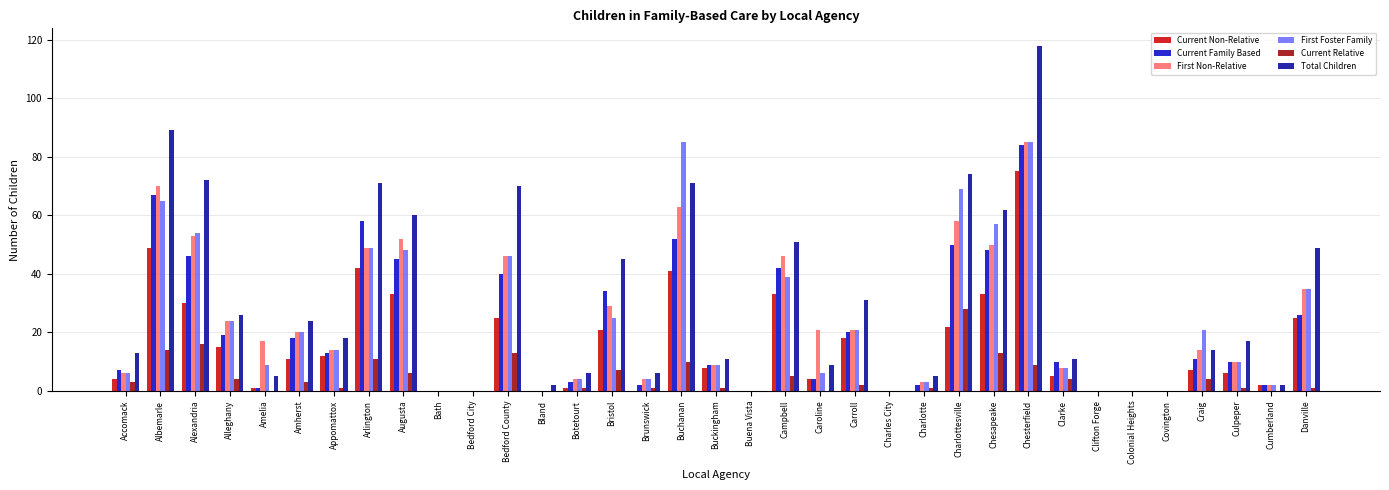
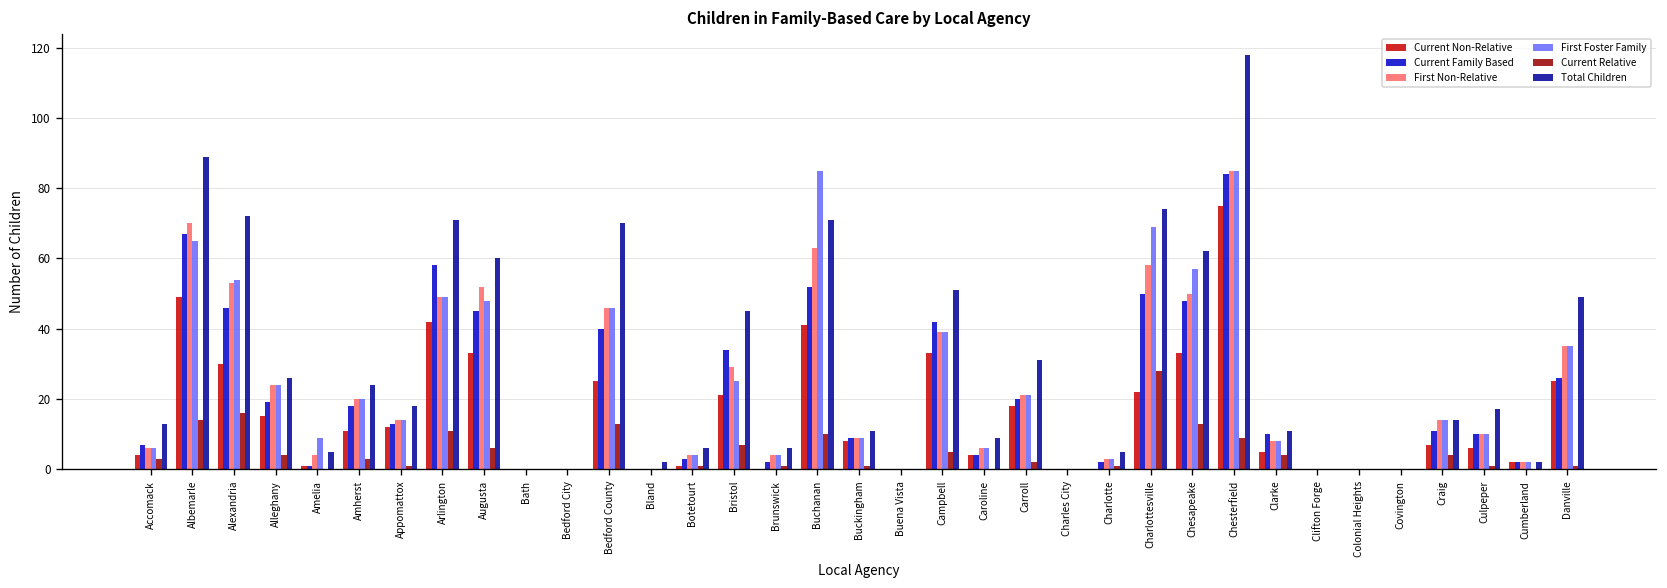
  {
    "First Non-Relative": {
      "Accomack": 6,
      "Albemarle": 70,
      "Alexandria": 53,
      "Alleghany": 24,
-     "Amelia": 17,
+     "Amelia": 4,
      "Amherst": 20,
      "Appomattox": 14,
      "Arlington": 49,
      "Augusta": 52,
      "Bath": 0,
      "Bedford City": 0,
      "Bedford County": 46,
      "Bland": 0,
      "Botetourt": 4,
      "Bristol": 29,
      "Brunswick": 4,
      "Buchanan": 63,
      "Buckingham": 9,
      "Buena Vista": 0,
-     "Campbell": 46,
-     "Caroline": 21,
+     "Campbell": 39,
+     "Caroline": 6,
      "Carroll": 21,
      "Charles City": 0,
      "Charlotte": 3,
      "Charlottesville": 58,
      "Chesapeake": 50,
      "Chesterfield": 85,
      "Clarke": 8,
      "Clifton Forge": 0,
      "Colonial Heights": 0,
      "Covington": 0,
      "Craig": 14,
      "Culpeper": 10,
      "Cumberland": 2,
      "Danville": 35
    },
    "First Foster Family": {
      "Accomack": 6,
      "Albemarle": 65,
      "Alexandria": 54,
      "Alleghany": 24,
      "Amelia": 9,
      "Amherst": 20,
      "Appomattox": 14,
      "Arlington": 49,
      "Augusta": 48,
      "Bath": 0,
      "Bedford City": 0,
      "Bedford County": 46,
      "Bland": 0,
      "Botetourt": 4,
      "Bristol": 25,
      "Brunswick": 4,
      "Buchanan": 85,
      "Buckingham": 9,
      "Buena Vista": 0,
      "Campbell": 39,
      "Caroline": 6,
      "Carroll": 21,
      "Charles City": 0,
      "Charlotte": 3,
      "Charlottesville": 69,
      "Chesapeake": 57,
      "Chesterfield": 85,
      "Clarke": 8,
      "Clifton Forge": 0,
      "Colonial Heights": 0,
      "Covington": 0,
-     "Craig": 21,
+     "Craig": 14,
      "Culpeper": 10,
      "Cumberland": 2,
      "Danville": 35
    }
  }
